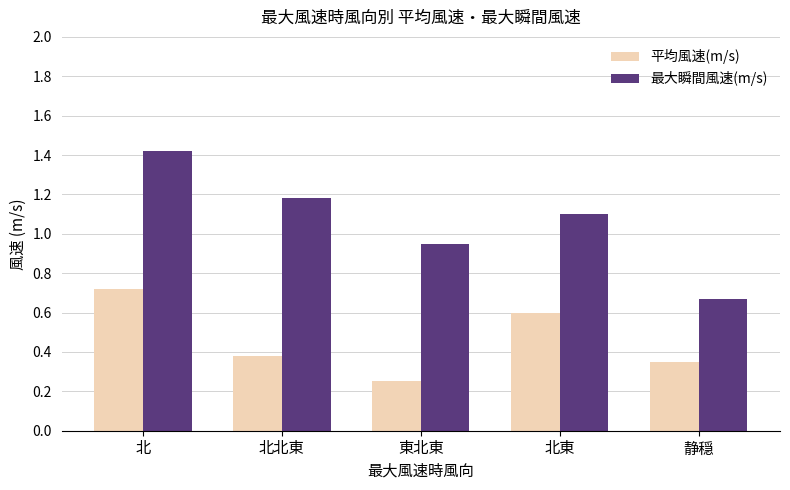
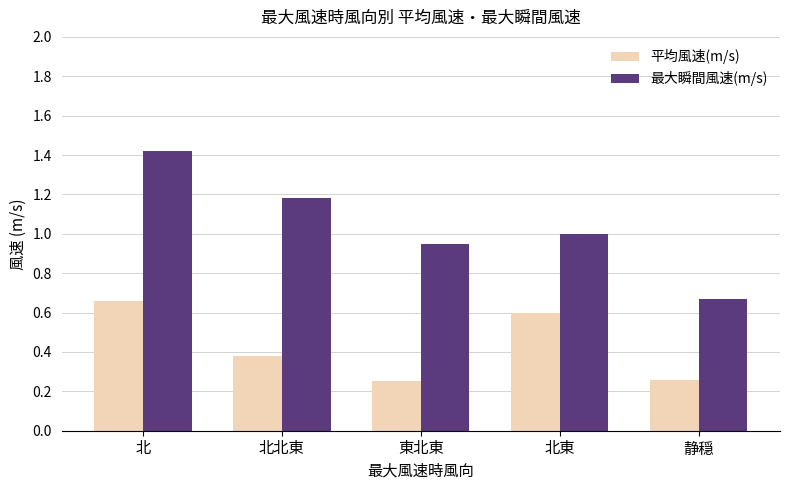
  {
    "平均風速(m/s)": {
-     "北": 0.72,
+     "北": 0.66,
      "北北東": 0.38,
      "東北東": 0.25,
      "北東": 0.60,
-     "静穏": 0.35
+     "静穏": 0.26
    },
    "最大瞬間風速(m/s)": {
      "北": 1.42,
      "北北東": 1.18,
      "東北東": 0.95,
-     "北東": 1.1,
+     "北東": 1.0,
      "静穏": 0.67
    }
  }
